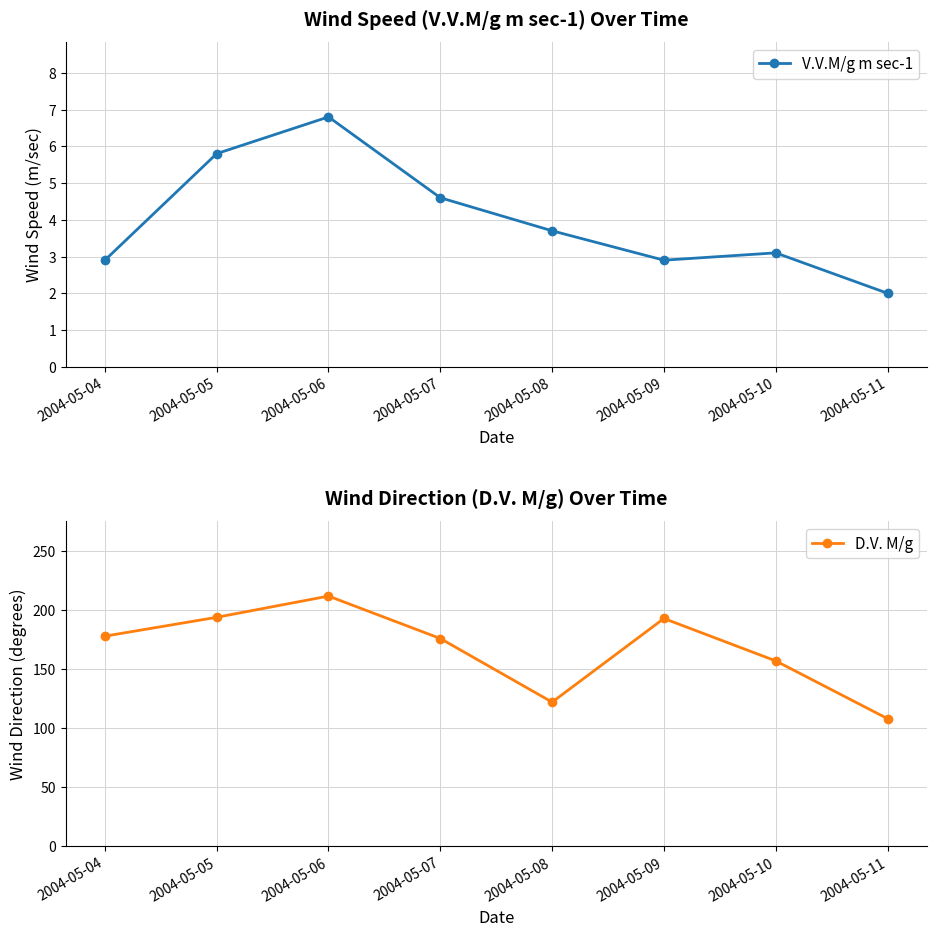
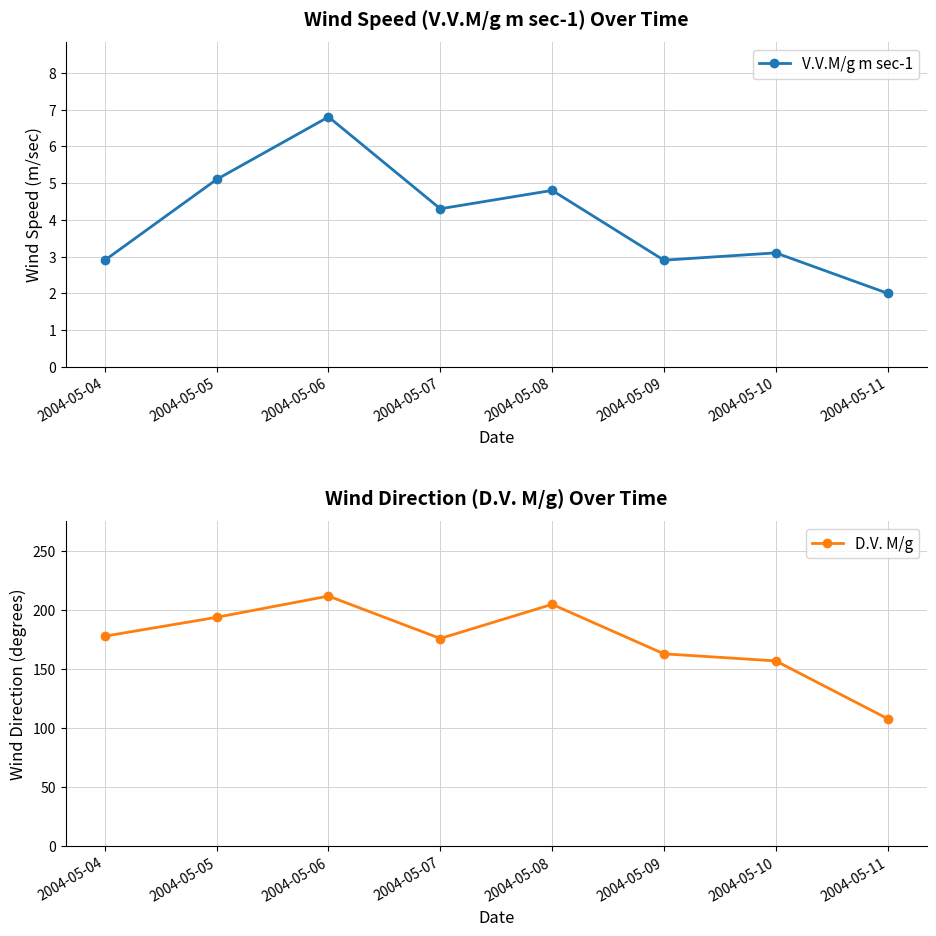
  {
    "Wind Speed (V.V.M/g m sec-1) Over Time": {
      "2004-05-04": 2.9,
-     "2004-05-05": 5.8,
+     "2004-05-05": 5.1,
      "2004-05-06": 6.8,
-     "2004-05-07": 4.6,
-     "2004-05-08": 3.7,
+     "2004-05-07": 4.3,
+     "2004-05-08": 4.8,
      "2004-05-09": 2.9,
      "2004-05-10": 3.1,
      "2004-05-11": 2.0
    },
    "Wind Direction (D.V. M/g) Over Time": {
      "2004-05-04": 178,
      "2004-05-05": 194,
      "2004-05-06": 212,
      "2004-05-07": 176,
-     "2004-05-08": 122,
-     "2004-05-09": 193,
+     "2004-05-08": 205,
+     "2004-05-09": 163,
      "2004-05-10": 157,
      "2004-05-11": 108
    }
  }
